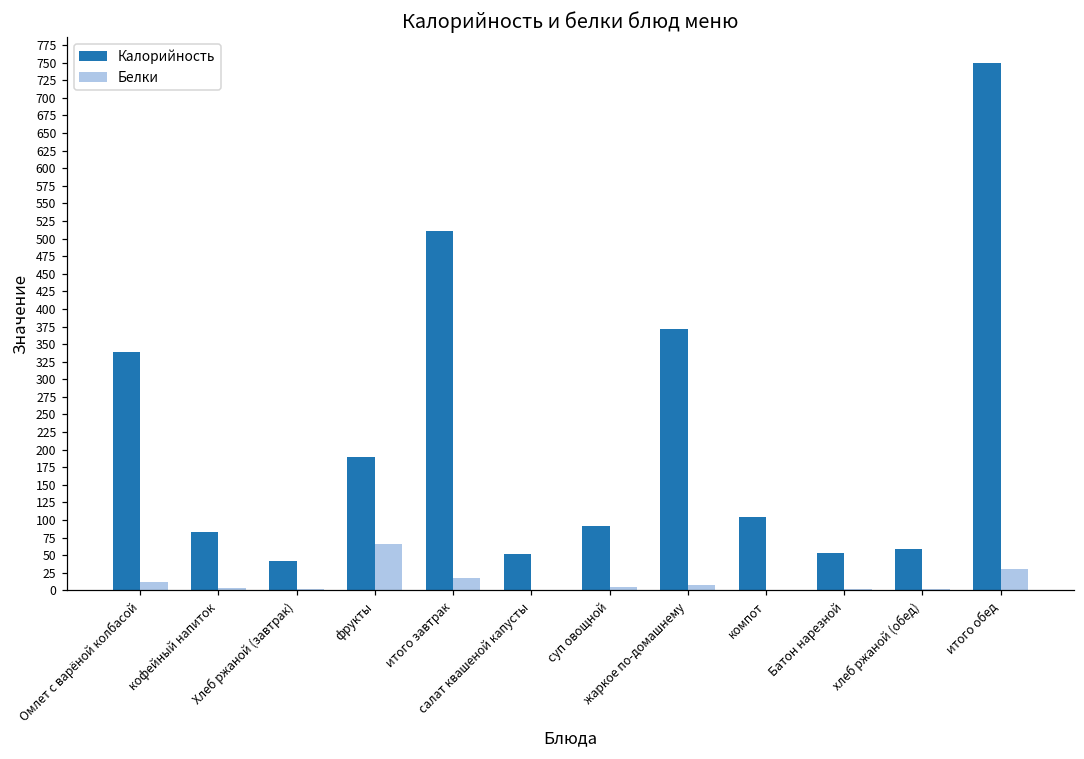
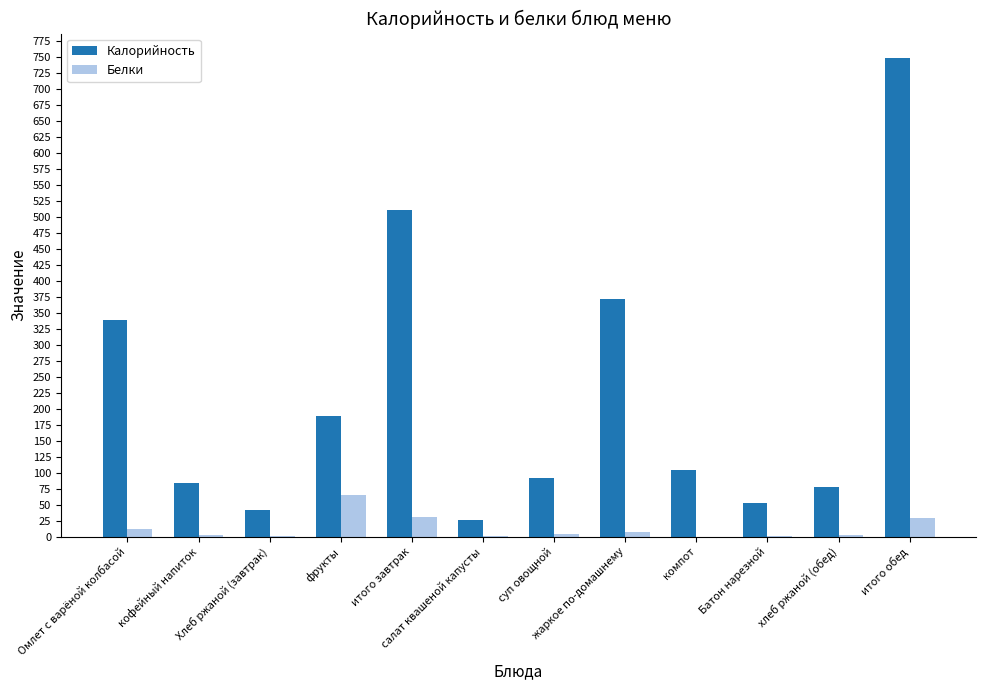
  {
    "Калорийность": {
      "Омлет с варёной колбасой": 340,
      "кофейный напиток": 80,
      "Хлеб ржаной (завтрак)": 40,
      "фрукты": 190,
      "итого завтрак": 510,
-     "салат квашеной капусты": 50,
+     "салат квашеной капусты": 30,
      "суп овощной": 90,
      "жаркое по-домашнему": 370,
      "компот": 100,
      "Батон нарезной": 50,
-     "хлеб ржаной (обед)": 60,
+     "хлеб ржаной (обед)": 80,
      "итого обед": 750
    },
    "Белки": {
      "Омлет с варёной колбасой": 10,
      "фрукты": 70,
-     "итого завтрак": 20,
+     "итого завтрак": 30,
      "суп овощной": 0,
      "жаркое по-домашнему": 10,
      "итого обед": 30
    }
  }
